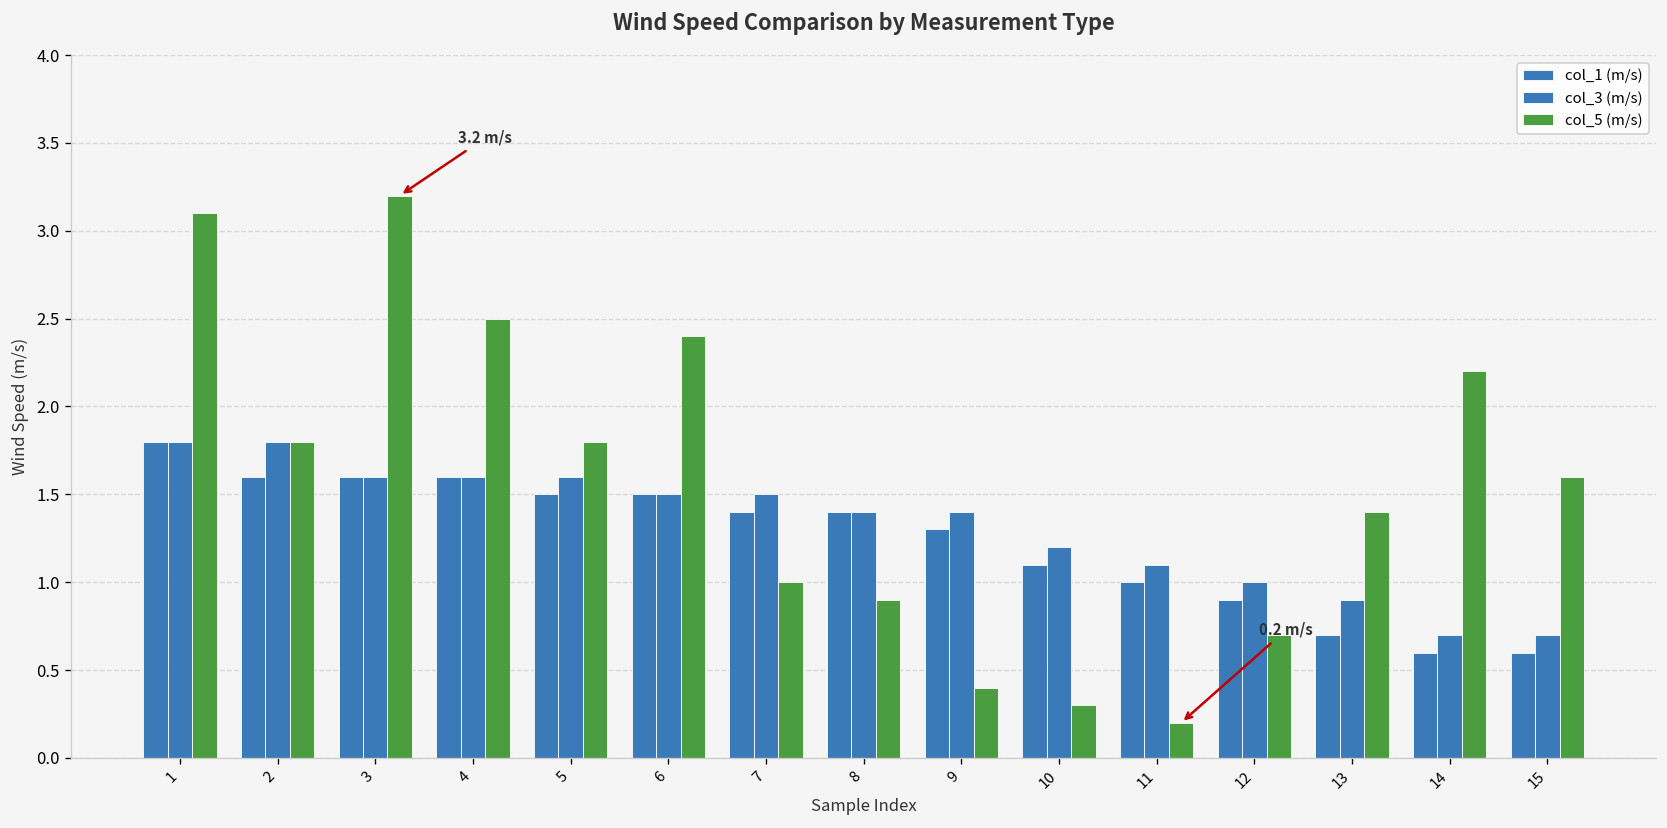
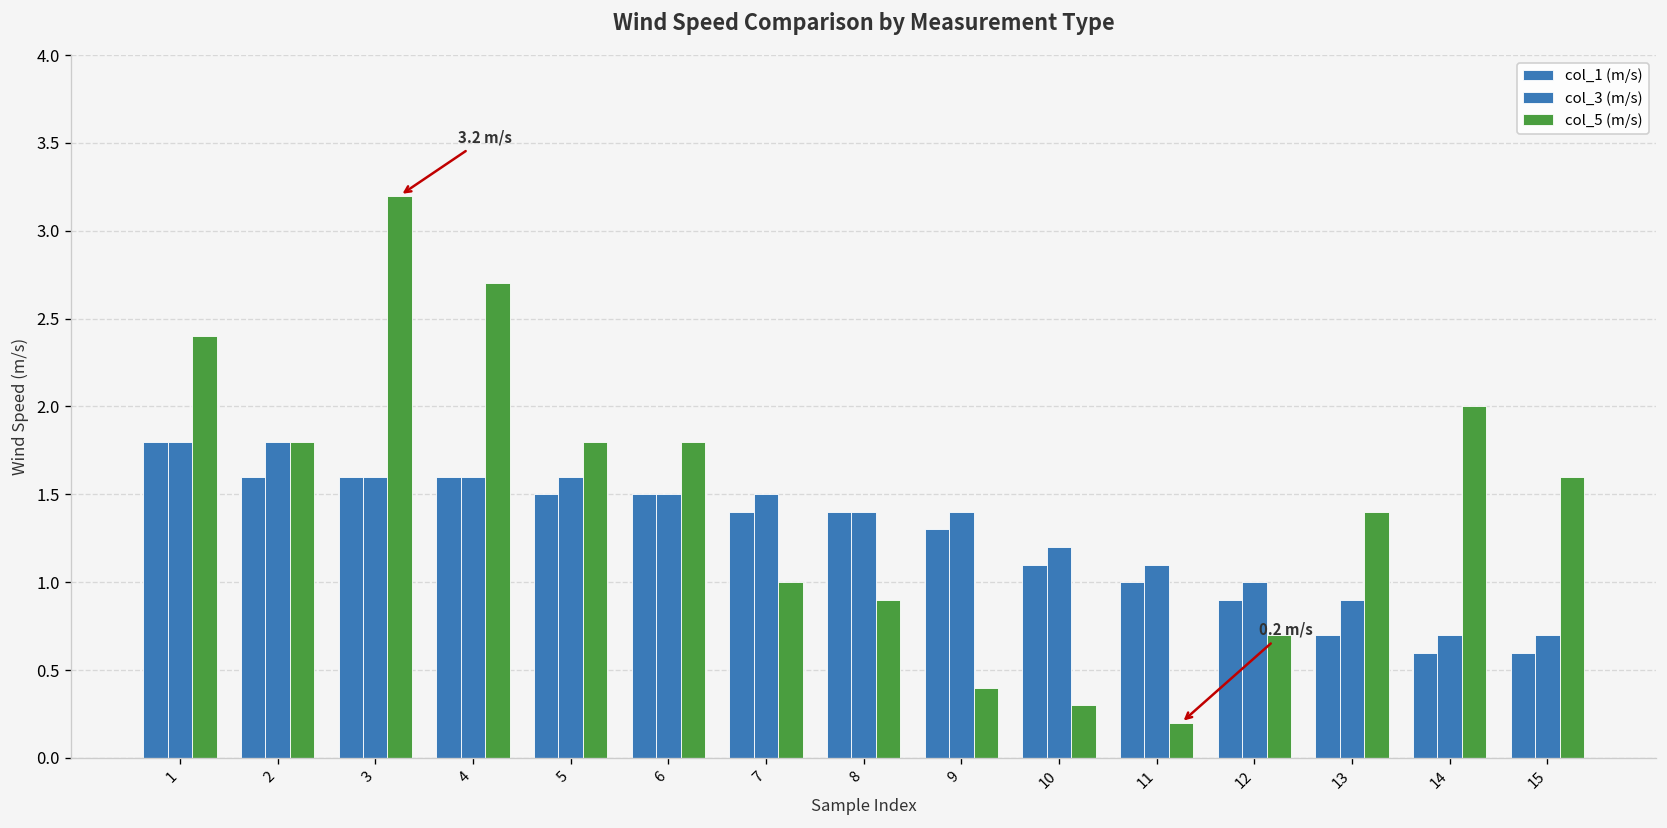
  {
    "col_5 (m/s)": {
-     "1": 3.1,
+     "1": 2.4,
      "2": 1.8,
-     "4": 2.5,
+     "4": 2.7,
      "5": 1.8,
-     "6": 2.4,
+     "6": 1.8,
      "7": 1.0,
      "8": 0.9,
      "9": 0.4,
      "10": 0.3,
      "12": 0.7,
      "13": 1.4,
-     "14": 2.2,
+     "14": 2.0,
      "15": 1.6
    }
  }
